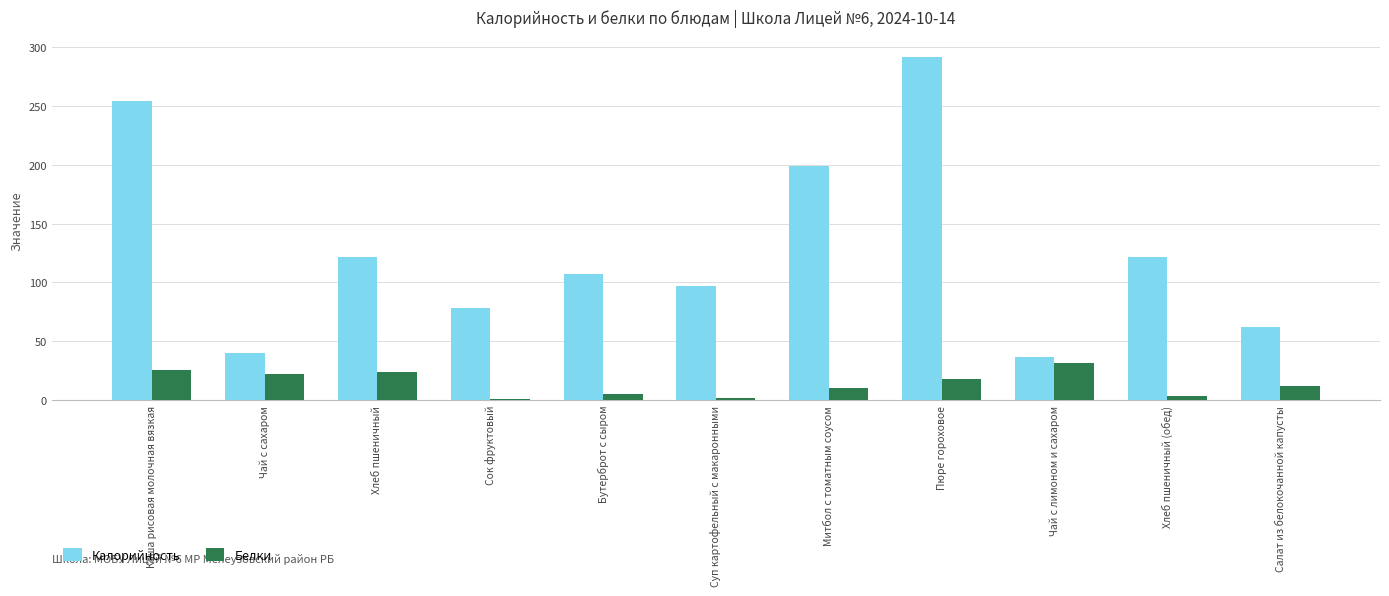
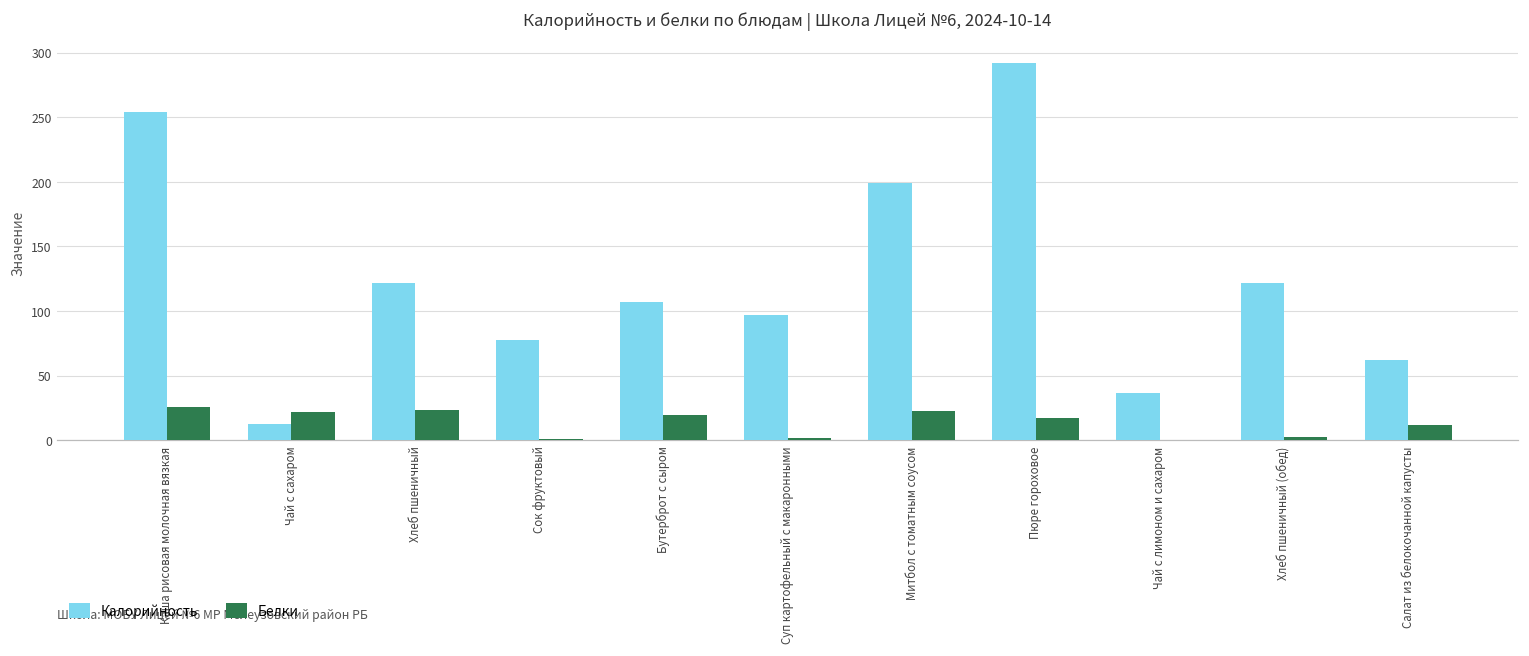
  {
    "Калорийность": {
      "Каша рисовая молочная вязкая": 254,
-     "Чай с сахаром": 40,
+     "Чай с сахаром": 13,
      "Хлеб пшеничный": 122,
      "Сок фруктовый": 78,
      "Бутерброт с сыром": 107,
      "Суп картофельный с макаронными": 97,
      "Митбол с томатным соусом": 199,
      "Пюре гороховое": 292,
      "Чай с лимоном и сахаром": 37,
      "Хлеб пшеничный (обед)": 122,
      "Салат из белокочанной капусты": 62
    },
    "Белки": {
      "Каша рисовая молочная вязкая": 26,
      "Чай с сахаром": 22,
      "Хлеб пшеничный": 24,
-     "Бутерброт с сыром": 5,
-     "Митбол с томатным соусом": 10,
+     "Бутерброт с сыром": 20,
+     "Митбол с томатным соусом": 23,
      "Пюре гороховое": 18,
-     "Чай с лимоном и сахаром": 32,
+     "Чай с лимоном и сахаром": 0,
      "Хлеб пшеничный (обед)": 3,
      "Салат из белокочанной капусты": 12
    }
  }
